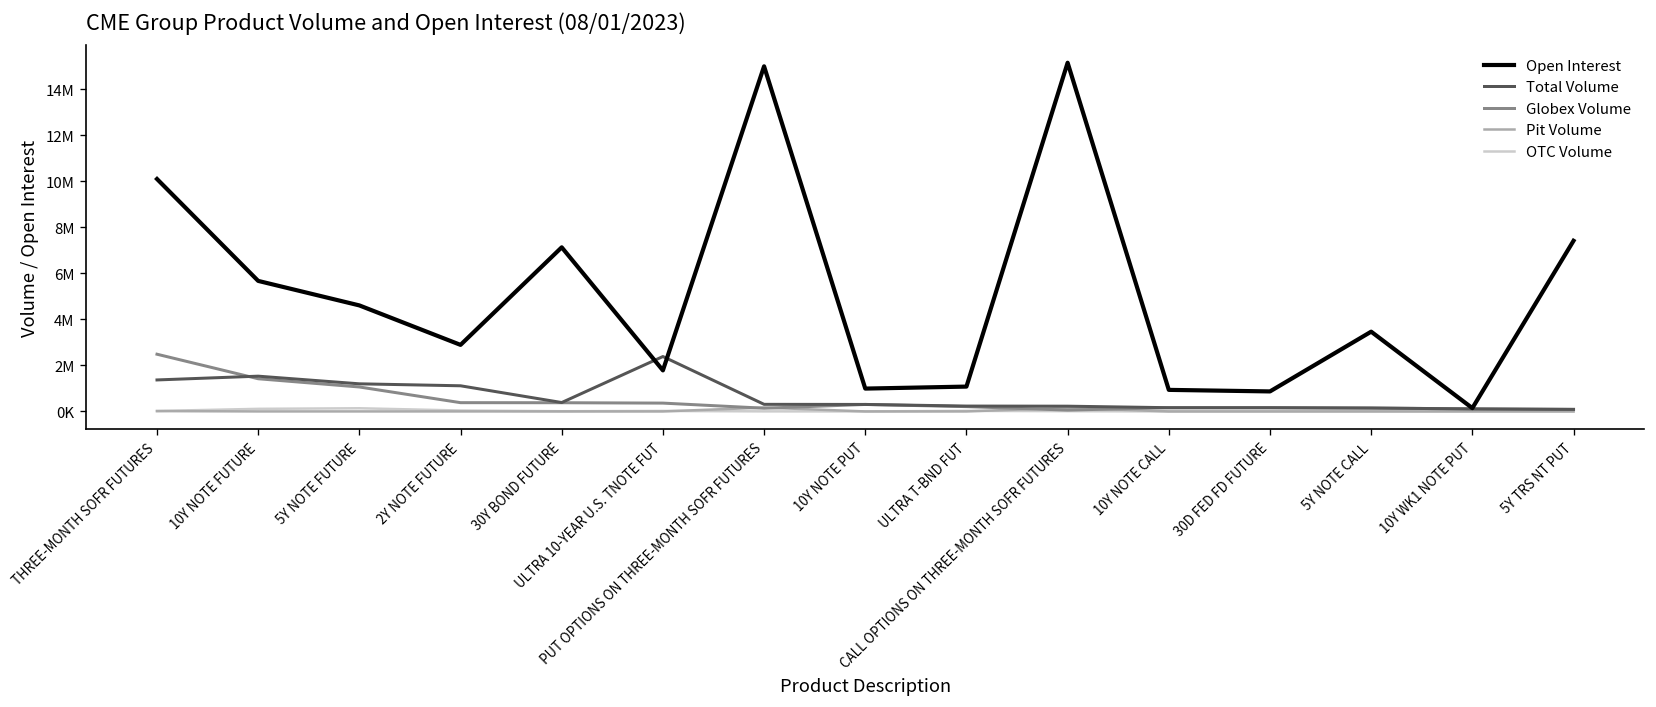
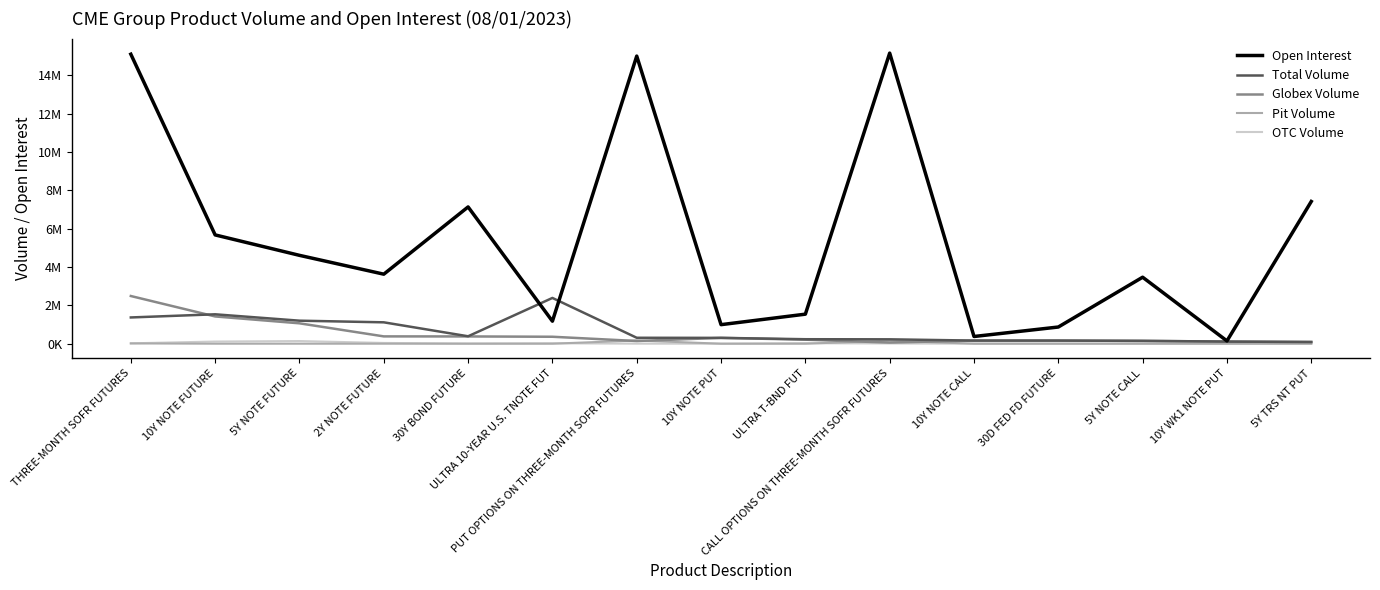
  {
    "Open Interest": {
-     "THREE-MONTH SOFR FUTURES": 10100000,
+     "THREE-MONTH SOFR FUTURES": 15100000,
      "10Y NOTE FUTURE": 5700000,
      "5Y NOTE FUTURE": 4600000,
-     "2Y NOTE FUTURE": 2900000,
+     "2Y NOTE FUTURE": 3600000,
      "30Y BOND FUTURE": 7100000,
-     "ULTRA 10-YEAR U.S. TNOTE FUT": 1800000,
+     "ULTRA 10-YEAR U.S. TNOTE FUT": 1200000,
      "PUT OPTIONS ON THREE-MONTH SOFR FUTURES": 15000000,
      "10Y NOTE PUT": 1000000,
-     "ULTRA T-BND FUT": 1100000,
+     "ULTRA T-BND FUT": 1500000,
      "CALL OPTIONS ON THREE-MONTH SOFR FUTURES": 15200000,
-     "10Y NOTE CALL": 900000,
+     "10Y NOTE CALL": 400000,
      "30D FED FD FUTURE": 900000,
      "5Y NOTE CALL": 3500000,
      "5Y TRS NT PUT": 7400000
    },
    "Total Volume": {
      "THREE-MONTH SOFR FUTURES": 1400000,
      "5Y NOTE FUTURE": 1200000,
      "2Y NOTE FUTURE": 1100000,
      "ULTRA 10-YEAR U.S. TNOTE FUT": 2400000,
      "PUT OPTIONS ON THREE-MONTH SOFR FUTURES": 300000
    }
  }
